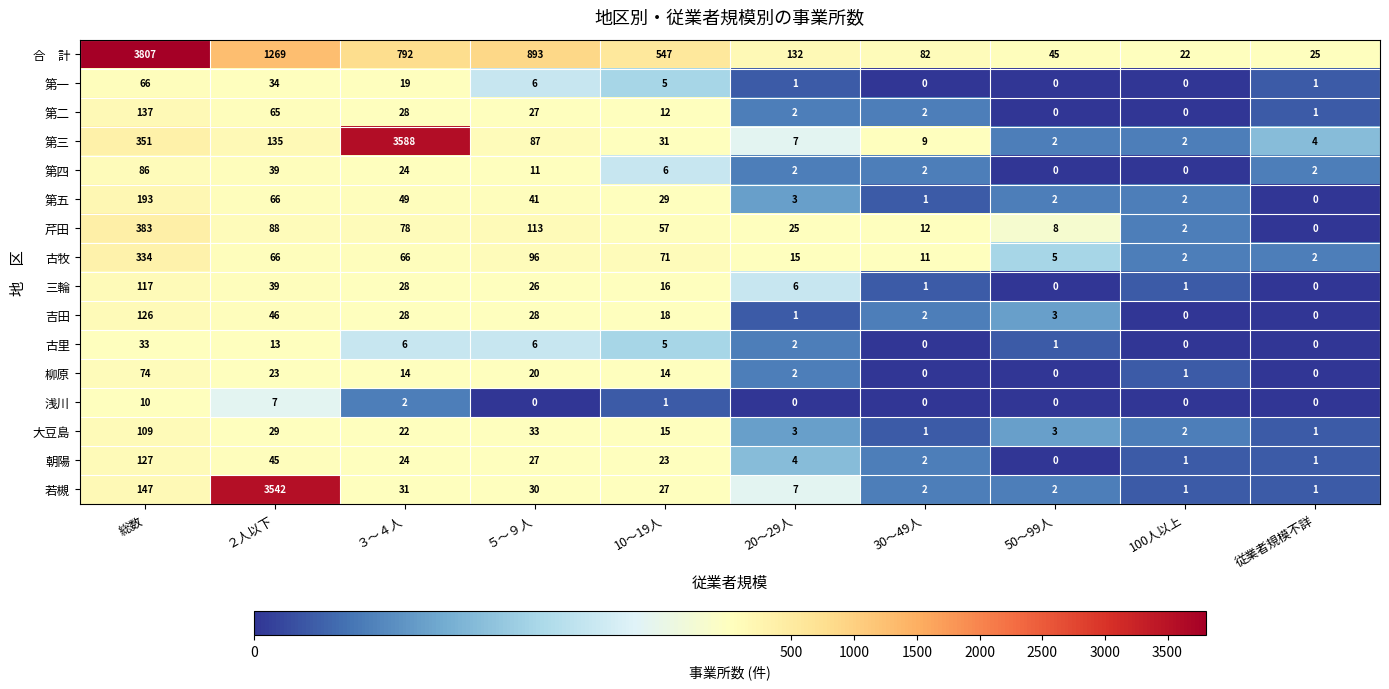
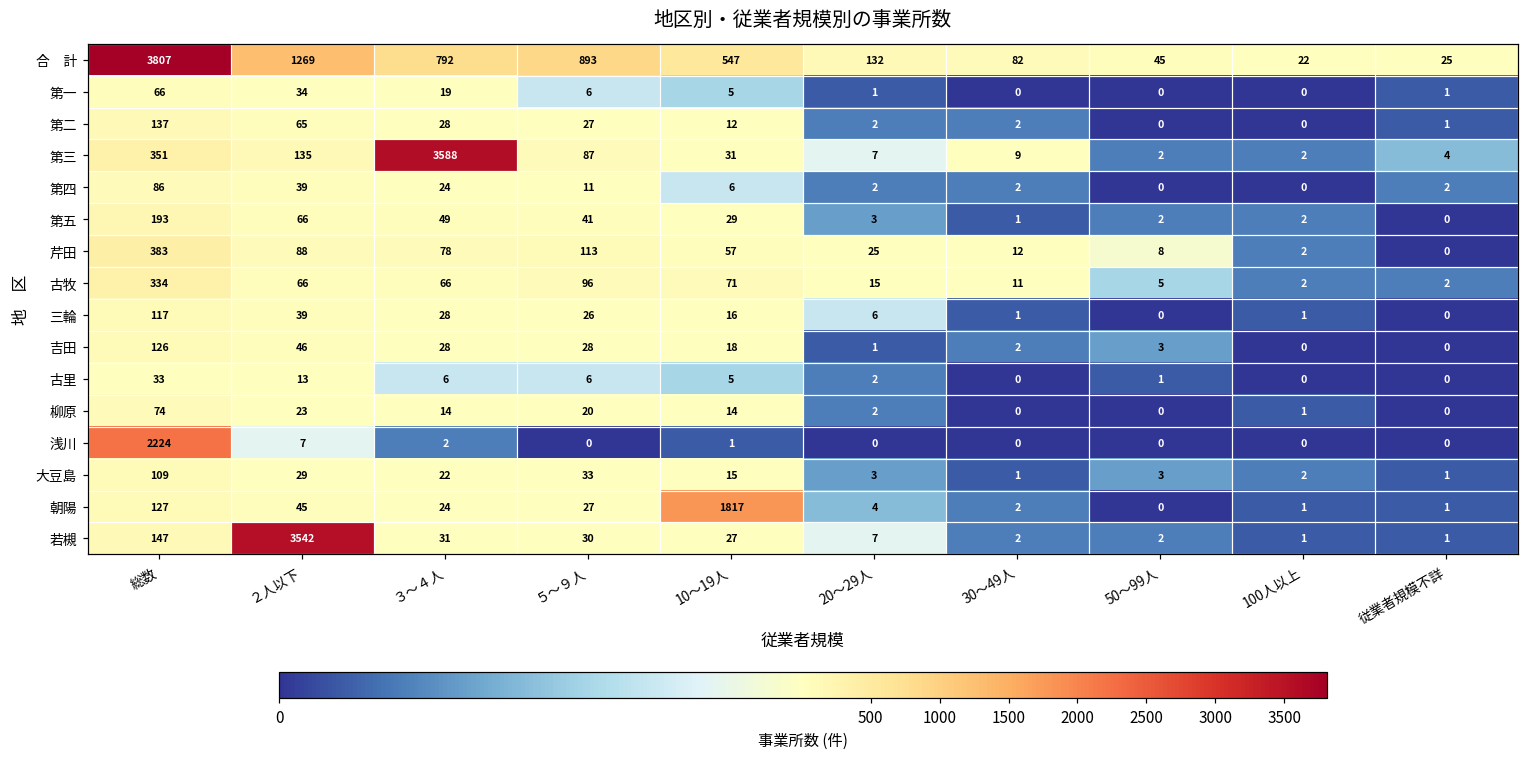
  {
    "合 計": {
      "総数": 3807,
      "２人以下": 1269,
      "３～４人": 792,
      "５～９人": 893,
      "10～19人": 547,
      "20～29人": 132,
      "30～49人": 82,
      "50～99人": 45,
      "100人以上": 22,
      "従業者規模不詳": 25
    },
    "第一": {
      "総数": 66,
      "２人以下": 34,
      "３～４人": 19,
      "５～９人": 6,
      "10～19人": 5,
      "20～29人": 1,
      "30～49人": 0,
      "50～99人": 0,
      "100人以上": 0,
      "従業者規模不詳": 1
    },
    "第二": {
      "総数": 137,
      "２人以下": 65,
      "３～４人": 28,
      "５～９人": 27,
      "10～19人": 12,
      "20～29人": 2,
      "30～49人": 2,
      "50～99人": 0,
      "100人以上": 0,
      "従業者規模不詳": 1
    },
    "第三": {
      "総数": 351,
      "２人以下": 135,
      "３～４人": 3588,
      "５～９人": 87,
      "10～19人": 31,
      "20～29人": 7,
      "30～49人": 9,
      "50～99人": 2,
      "100人以上": 2,
      "従業者規模不詳": 4
    },
    "第四": {
      "総数": 86,
      "２人以下": 39,
      "３～４人": 24,
      "５～９人": 11,
      "10～19人": 6,
      "20～29人": 2,
      "30～49人": 2,
      "50～99人": 0,
      "100人以上": 0,
      "従業者規模不詳": 2
    },
    "第五": {
      "総数": 193,
      "２人以下": 66,
      "３～４人": 49,
      "５～９人": 41,
      "10～19人": 29,
      "20～29人": 3,
      "30～49人": 1,
      "50～99人": 2,
      "100人以上": 2,
      "従業者規模不詳": 0
    },
    "芹田": {
      "総数": 383,
      "２人以下": 88,
      "３～４人": 78,
      "５～９人": 113,
      "10～19人": 57,
      "20～29人": 25,
      "30～49人": 12,
      "50～99人": 8,
      "100人以上": 2,
      "従業者規模不詳": 0
    },
    "古牧": {
      "総数": 334,
      "２人以下": 66,
      "３～４人": 66,
      "５～９人": 96,
      "10～19人": 71,
      "20～29人": 15,
      "30～49人": 11,
      "50～99人": 5,
      "100人以上": 2,
      "従業者規模不詳": 2
    },
    "三輪": {
      "総数": 117,
      "２人以下": 39,
      "３～４人": 28,
      "５～９人": 26,
      "10～19人": 16,
      "20～29人": 6,
      "30～49人": 1,
      "50～99人": 0,
      "100人以上": 1,
      "従業者規模不詳": 0
    },
    "吉田": {
      "総数": 126,
      "２人以下": 46,
      "３～４人": 28,
      "５～９人": 28,
      "10～19人": 18,
      "20～29人": 1,
      "30～49人": 2,
      "50～99人": 3,
      "100人以上": 0,
      "従業者規模不詳": 0
    },
    "古里": {
      "総数": 33,
      "２人以下": 13,
      "３～４人": 6,
      "５～９人": 6,
      "10～19人": 5,
      "20～29人": 2,
      "30～49人": 0,
      "50～99人": 1,
      "100人以上": 0,
      "従業者規模不詳": 0
    },
    "柳原": {
      "総数": 74,
      "２人以下": 23,
      "３～４人": 14,
      "５～９人": 20,
      "10～19人": 14,
      "20～29人": 2,
      "30～49人": 0,
      "50～99人": 0,
      "100人以上": 1,
      "従業者規模不詳": 0
    },
    "浅川": {
-     "総数": 10,
+     "総数": 2224,
      "２人以下": 7,
      "３～４人": 2,
      "５～９人": 0,
      "10～19人": 1,
      "20～29人": 0,
      "30～49人": 0,
      "50～99人": 0,
      "100人以上": 0,
      "従業者規模不詳": 0
    },
    "大豆島": {
      "総数": 109,
      "２人以下": 29,
      "３～４人": 22,
      "５～９人": 33,
      "10～19人": 15,
      "20～29人": 3,
      "30～49人": 1,
      "50～99人": 3,
      "100人以上": 2,
      "従業者規模不詳": 1
    },
    "朝陽": {
      "総数": 127,
      "２人以下": 45,
      "３～４人": 24,
      "５～９人": 27,
-     "10～19人": 23,
+     "10～19人": 1817,
      "20～29人": 4,
      "30～49人": 2,
      "50～99人": 0,
      "100人以上": 1,
      "従業者規模不詳": 1
    },
    "若槻": {
      "総数": 147,
      "２人以下": 3542,
      "３～４人": 31,
      "５～９人": 30,
      "10～19人": 27,
      "20～29人": 7,
      "30～49人": 2,
      "50～99人": 2,
      "100人以上": 1,
      "従業者規模不詳": 1
    }
  }
